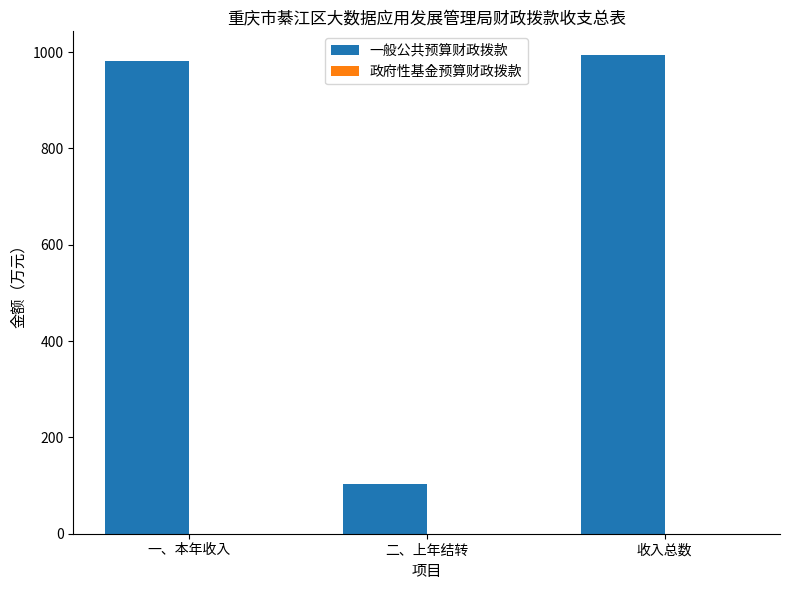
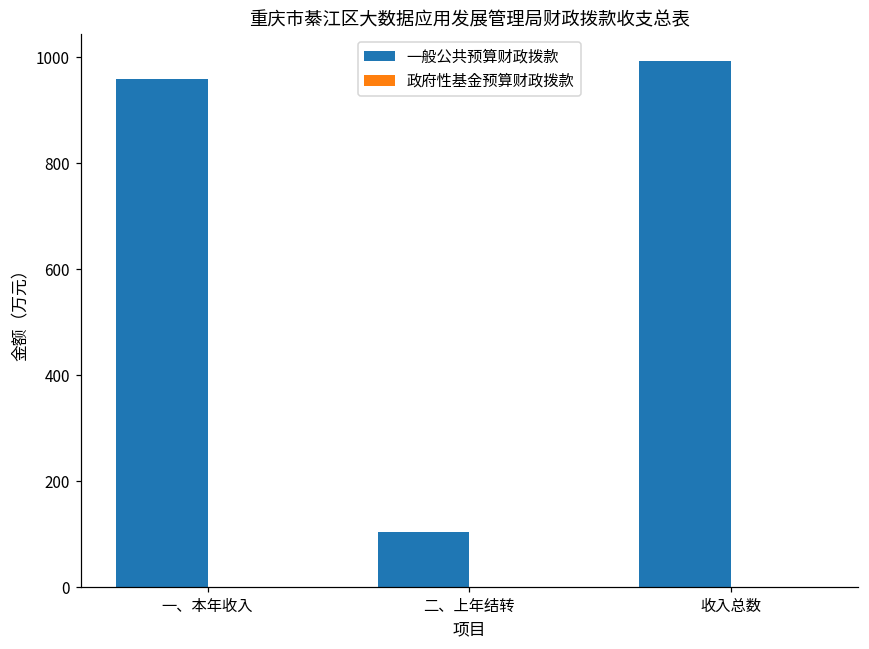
  {
    "一般公共预算财政拨款": {
-     "一、本年收入": 980,
+     "一、本年收入": 960,
      "二、上年结转": 100,
      "收入总数": 990
    },
    "政府性基金预算财政拨款": {
      "一、本年收入": 0,
      "二、上年结转": 0,
      "收入总数": 0
    }
  }
